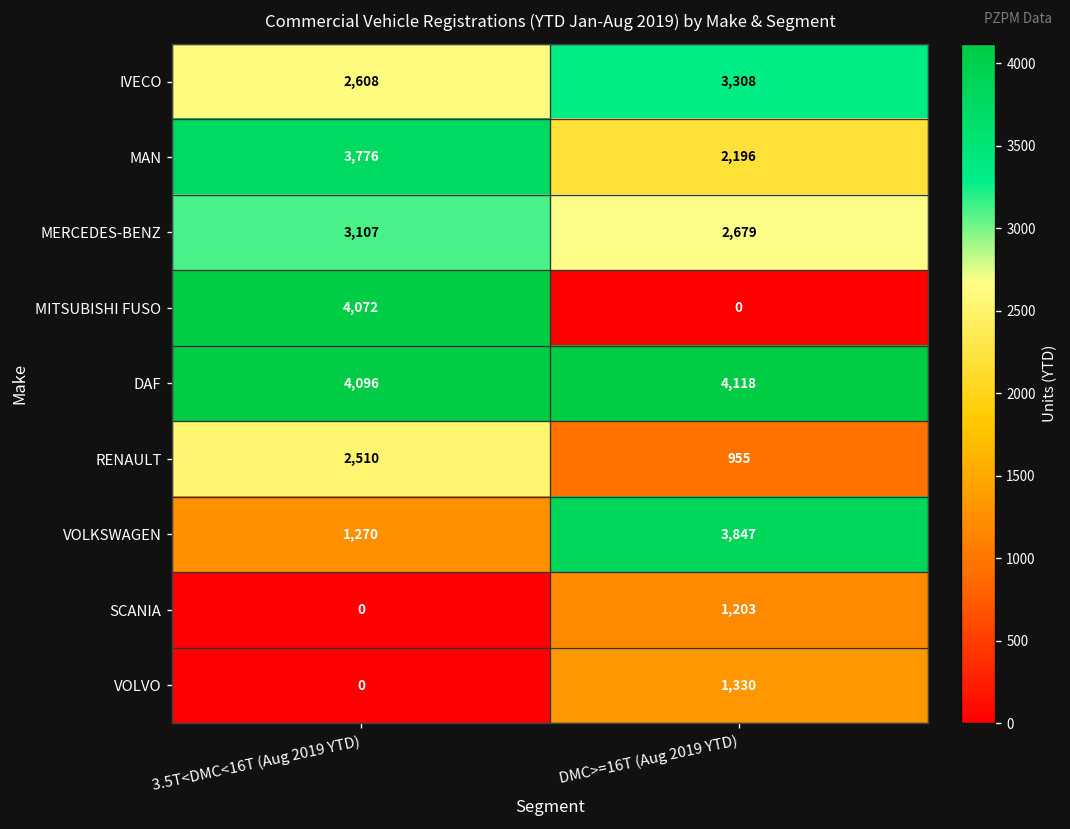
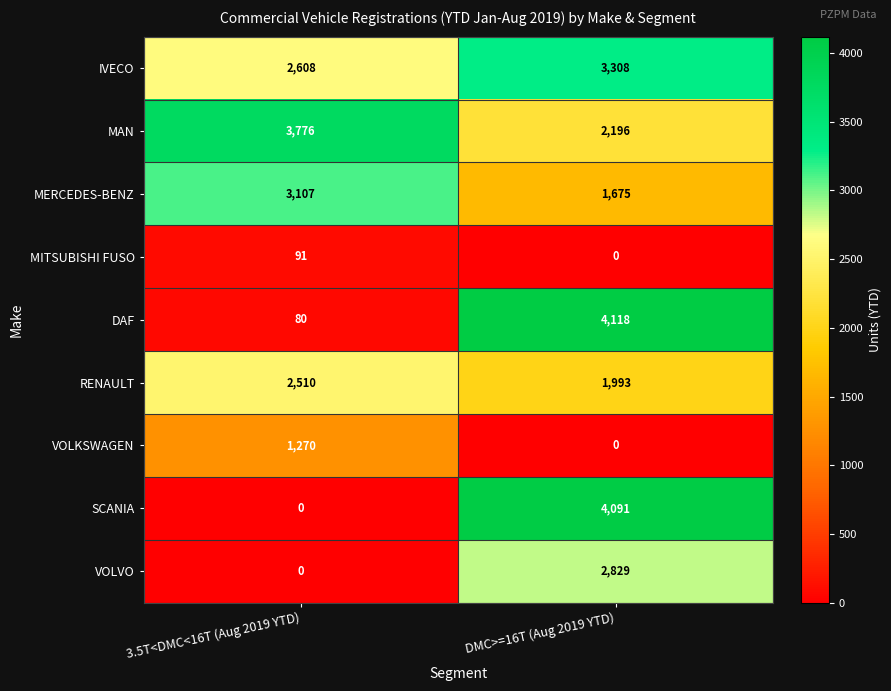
  {
    "IVECO": {
      "3.5T<DMC<16T (Aug 2019 YTD)": "2,608",
      "DMC>=16T (Aug 2019 YTD)": "3,308"
    },
    "MAN": {
      "3.5T<DMC<16T (Aug 2019 YTD)": "3,776",
      "DMC>=16T (Aug 2019 YTD)": "2,196"
    },
    "MERCEDES-BENZ": {
      "3.5T<DMC<16T (Aug 2019 YTD)": "3,107",
-     "DMC>=16T (Aug 2019 YTD)": "2,679"
+     "DMC>=16T (Aug 2019 YTD)": "1,675"
    },
    "MITSUBISHI FUSO": {
-     "3.5T<DMC<16T (Aug 2019 YTD)": "4,072",
+     "3.5T<DMC<16T (Aug 2019 YTD)": "91",
      "DMC>=16T (Aug 2019 YTD)": "0"
    },
    "DAF": {
-     "3.5T<DMC<16T (Aug 2019 YTD)": "4,096",
+     "3.5T<DMC<16T (Aug 2019 YTD)": "80",
      "DMC>=16T (Aug 2019 YTD)": "4,118"
    },
    "RENAULT": {
      "3.5T<DMC<16T (Aug 2019 YTD)": "2,510",
-     "DMC>=16T (Aug 2019 YTD)": "955"
+     "DMC>=16T (Aug 2019 YTD)": "1,993"
    },
    "VOLKSWAGEN": {
      "3.5T<DMC<16T (Aug 2019 YTD)": "1,270",
-     "DMC>=16T (Aug 2019 YTD)": "3,847"
+     "DMC>=16T (Aug 2019 YTD)": "0"
    },
    "SCANIA": {
      "3.5T<DMC<16T (Aug 2019 YTD)": "0",
-     "DMC>=16T (Aug 2019 YTD)": "1,203"
+     "DMC>=16T (Aug 2019 YTD)": "4,091"
    },
    "VOLVO": {
      "3.5T<DMC<16T (Aug 2019 YTD)": "0",
-     "DMC>=16T (Aug 2019 YTD)": "1,330"
+     "DMC>=16T (Aug 2019 YTD)": "2,829"
    }
  }
